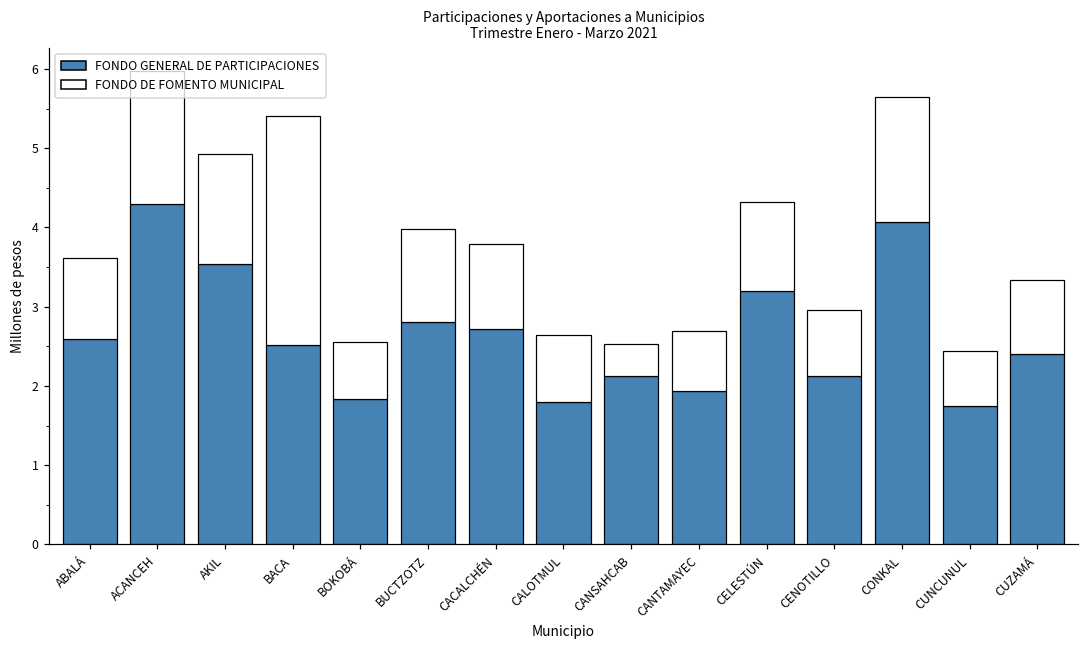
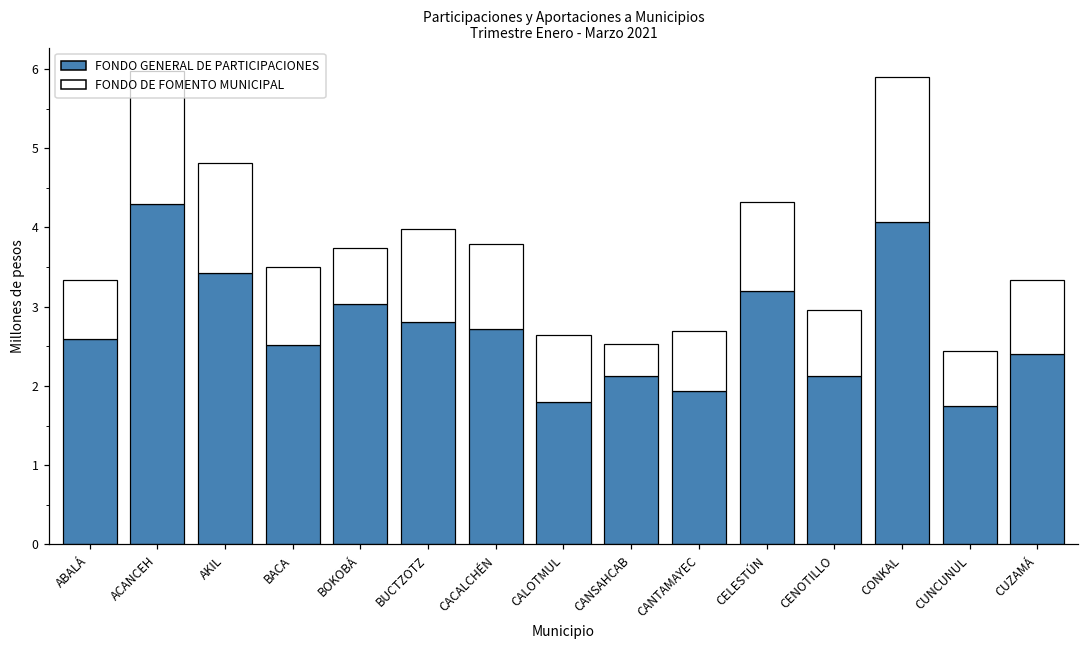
  {
    "FONDO GENERAL DE PARTICIPACIONES": {
      "ABALÁ": 2.6,
      "ACANCEH": 4.3,
-     "AKIL": 3.5,
+     "AKIL": 3.4,
      "BACA": 2.5,
-     "BOKOBÁ": 1.8,
+     "BOKOBÁ": 3.0,
      "BUCTZOTZ": 2.8,
      "CACALCHÉN": 2.7,
      "CALOTMUL": 1.8,
      "CANSAHCAB": 2.1,
      "CANTAMAYEC": 1.9,
      "CELESTÚN": 3.2,
      "CENOTILLO": 2.1,
      "CONKAL": 4.1,
      "CUNCUNUL": 1.8,
      "CUZAMÁ": 2.4
    },
    "FONDO DE FOMENTO MUNICIPAL": {
-     "ABALÁ": 1.0,
+     "ABALÁ": 0.7,
      "AKIL": 1.4,
-     "BACA": 2.9,
+     "BACA": 1.0,
      "BOKOBÁ": 0.7,
      "BUCTZOTZ": 1.2,
      "CACALCHÉN": 1.1,
      "CALOTMUL": 0.8,
      "CANSAHCAB": 0.4,
      "CANTAMAYEC": 0.8,
      "CELESTÚN": 1.1,
      "CENOTILLO": 0.8,
-     "CONKAL": 1.6,
+     "CONKAL": 1.8,
      "CUNCUNUL": 0.7,
      "CUZAMÁ": 0.9
    }
  }
